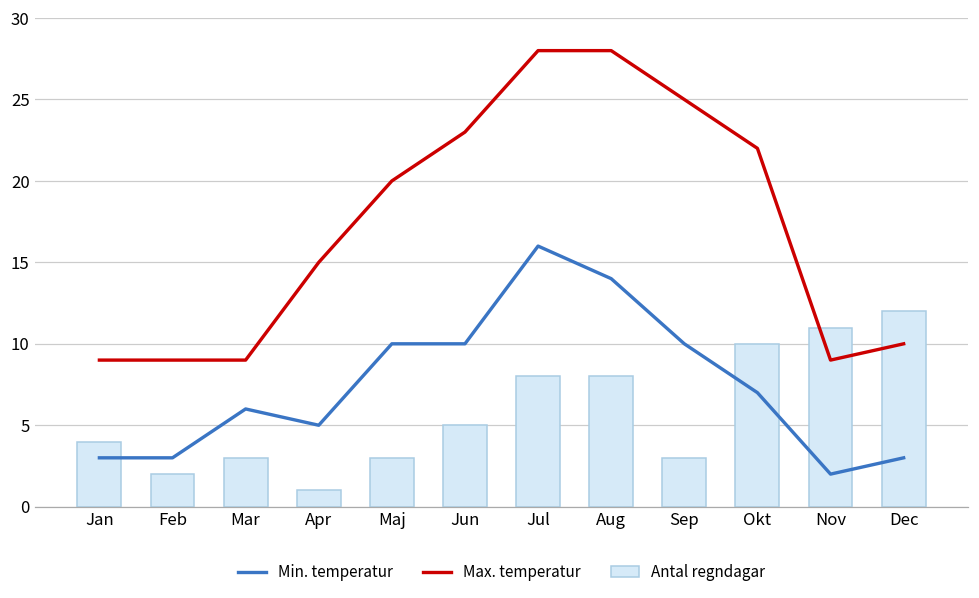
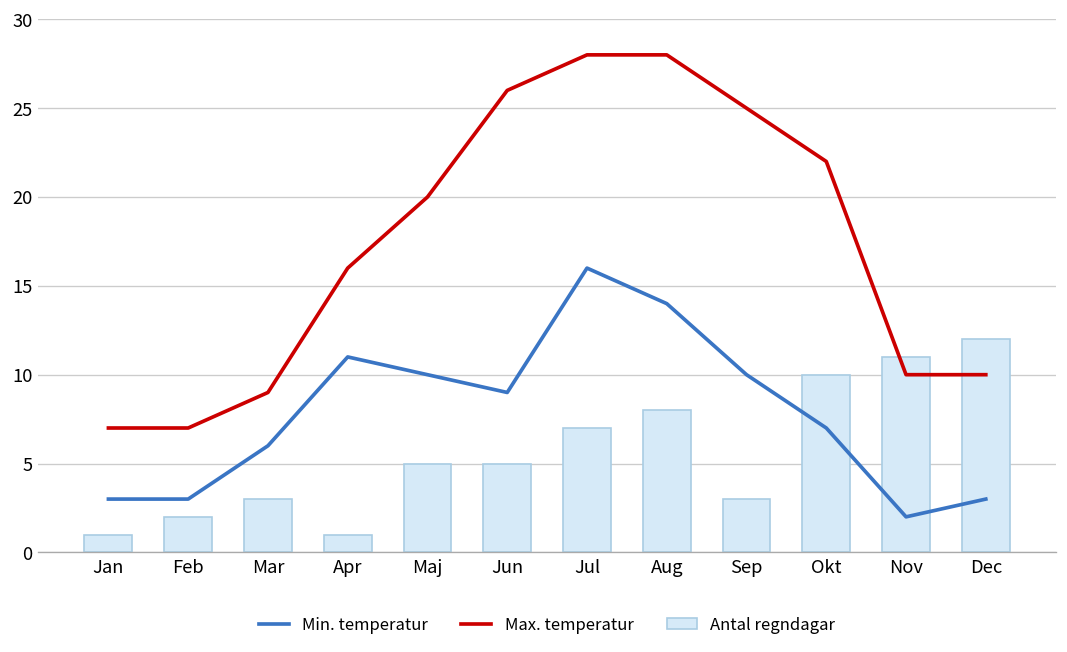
  {
    "Antal regndagar": {
-     "Jan": 4,
+     "Jan": 1,
      "Feb": 2,
      "Mar": 3,
      "Apr": 1,
-     "Maj": 3,
+     "Maj": 5,
      "Jun": 5,
-     "Jul": 8,
+     "Jul": 7,
      "Aug": 8,
      "Sep": 3,
      "Okt": 10,
      "Nov": 11,
      "Dec": 12
    },
    "Min. temperatur": {
      "Jan": 3,
      "Feb": 3,
      "Mar": 6,
-     "Apr": 5,
+     "Apr": 11,
      "Maj": 10,
-     "Jun": 10,
+     "Jun": 9,
      "Jul": 16,
      "Aug": 14,
      "Sep": 10,
      "Okt": 7,
      "Nov": 2,
      "Dec": 3
    },
    "Max. temperatur": {
-     "Jan": 9,
-     "Feb": 9,
+     "Jan": 7,
+     "Feb": 7,
      "Mar": 9,
-     "Apr": 15,
+     "Apr": 16,
      "Maj": 20,
-     "Jun": 23,
+     "Jun": 26,
      "Jul": 28,
      "Aug": 28,
      "Sep": 25,
      "Okt": 22,
-     "Nov": 9,
+     "Nov": 10,
      "Dec": 10
    }
  }
